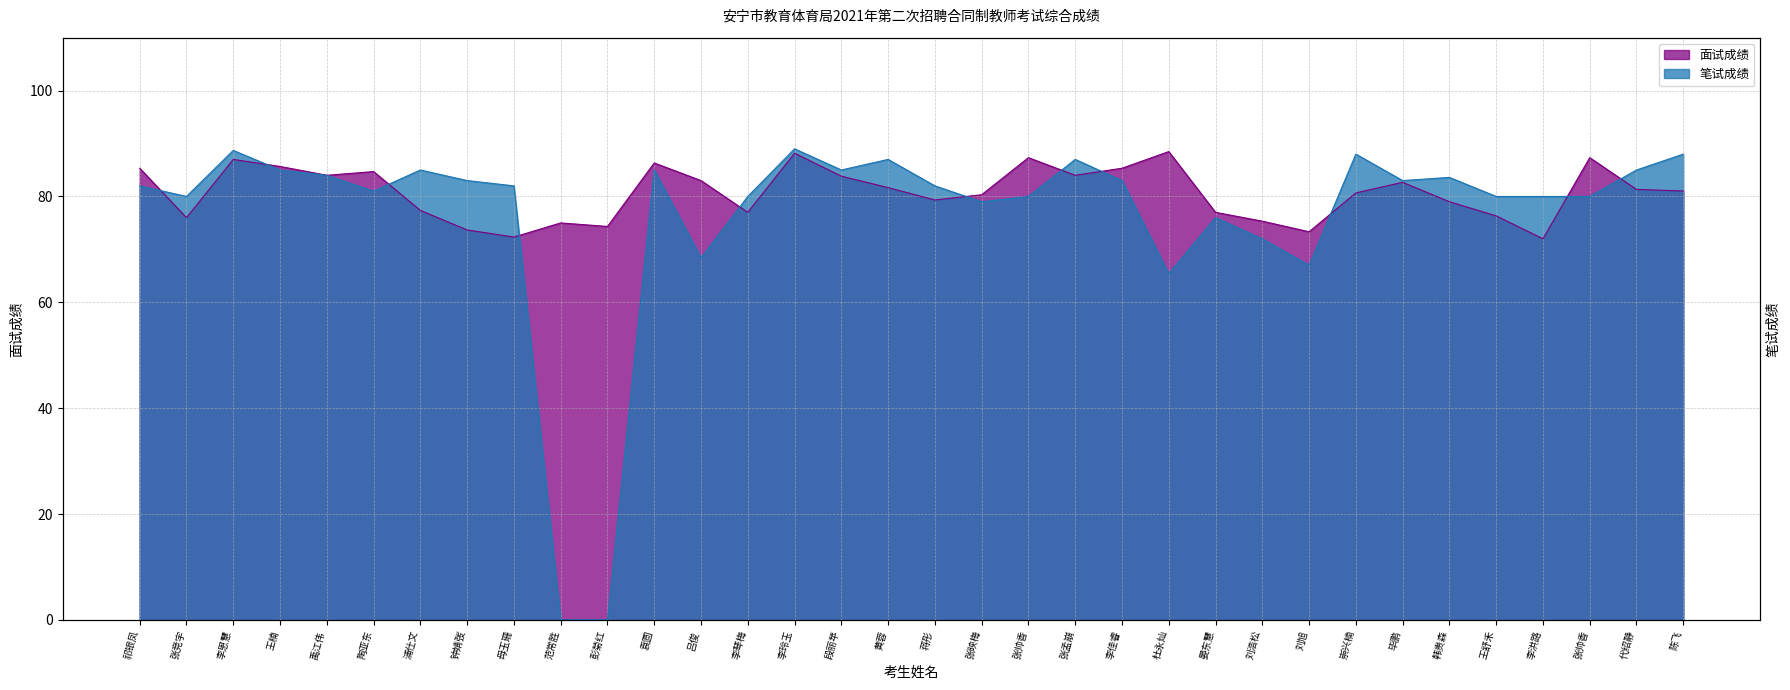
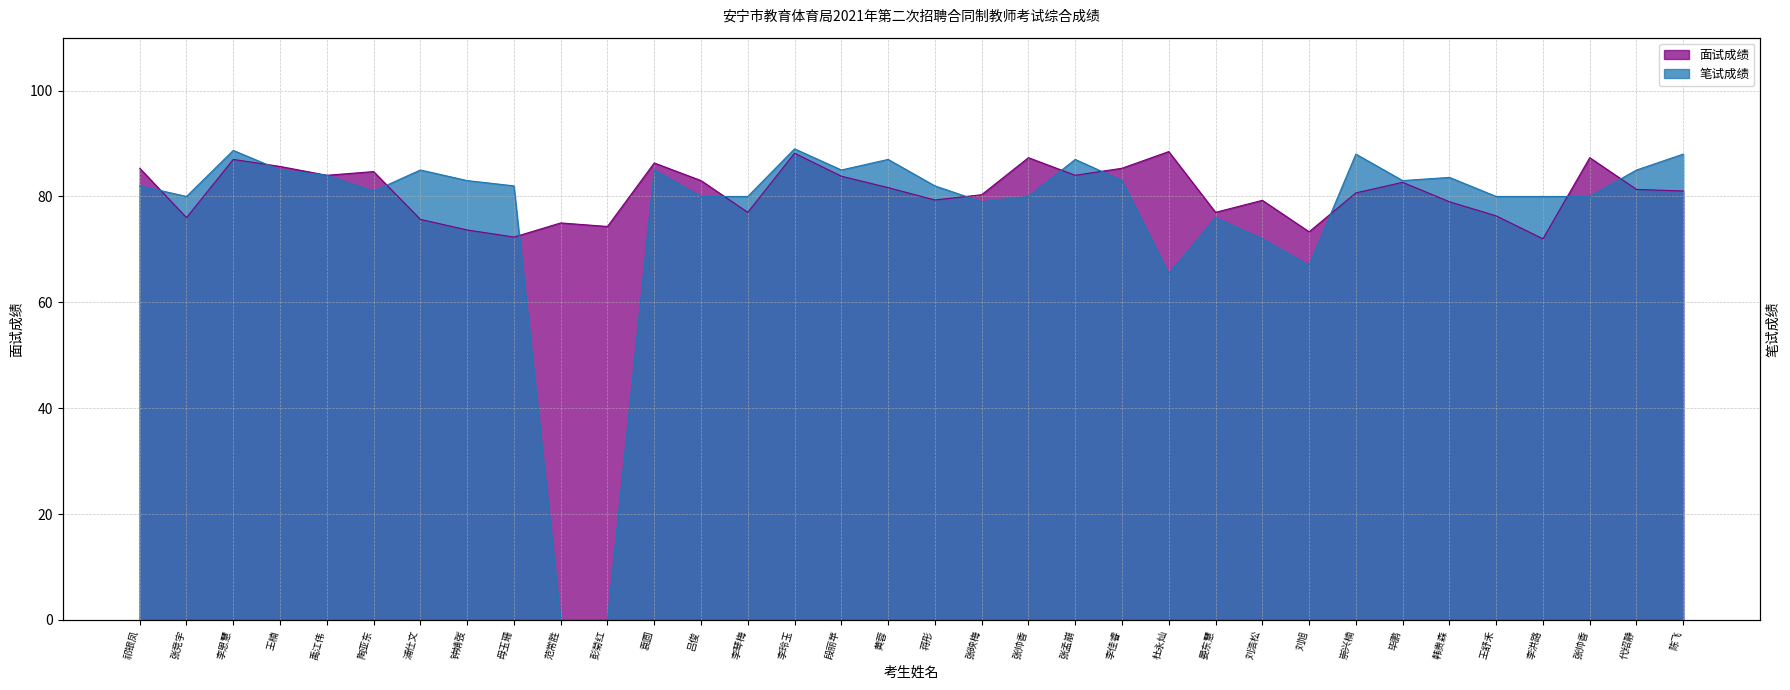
  {
    "面试成绩": {
      "祁银凤": 85,
      "张竞宇": 76,
      "李恩慧": 87,
      "王楠": 86,
      "陶亚东": 85,
-     "浦仕文": 77,
+     "浦仕文": 76,
      "钟婧弢": 74,
      "母玉珊": 72,
      "范常胜": 75,
      "彭菊红": 74,
      "袁圆": 86,
      "吕俊": 83,
      "李琴梅": 77,
      "李玲玉": 88,
      "段丽苹": 84,
      "黄蓉": 82,
      "蒋彤": 79,
      "张映梅": 80,
      "张孟崩": 84,
      "李佳睿": 85,
      "杜永灿": 88,
      "晏东慧": 77,
-     "刘浩松": 75,
+     "刘浩松": 79,
      "刘旭": 73,
      "崇兴楠": 81,
      "韩贵森": 79,
      "王舒禾": 76,
      "李洪路": 72,
      "代绍静": 81,
      "陈飞": 81
    },
    "笔试成绩": {
      "祁银凤": 82,
      "张竞宇": 80,
      "李恩慧": 89,
      "王楠": 85,
      "陶亚东": 81,
      "浦仕文": 85,
      "钟婧弢": 83,
      "母玉珊": 82,
      "范常胜": 0,
      "彭菊红": 0,
      "袁圆": 85,
-     "吕俊": 68,
+     "吕俊": 80,
      "李琴梅": 80,
      "李玲玉": 89,
      "段丽苹": 85,
      "黄蓉": 87,
      "蒋彤": 82,
      "张映梅": 79,
      "张孟崩": 87,
      "李佳睿": 83,
      "杜永灿": 65,
      "晏东慧": 76,
      "刘浩松": 72,
      "刘旭": 67,
      "崇兴楠": 88,
      "韩贵森": 84,
      "王舒禾": 80,
      "李洪路": 80,
      "代绍静": 85,
      "陈飞": 88
    }
  }
